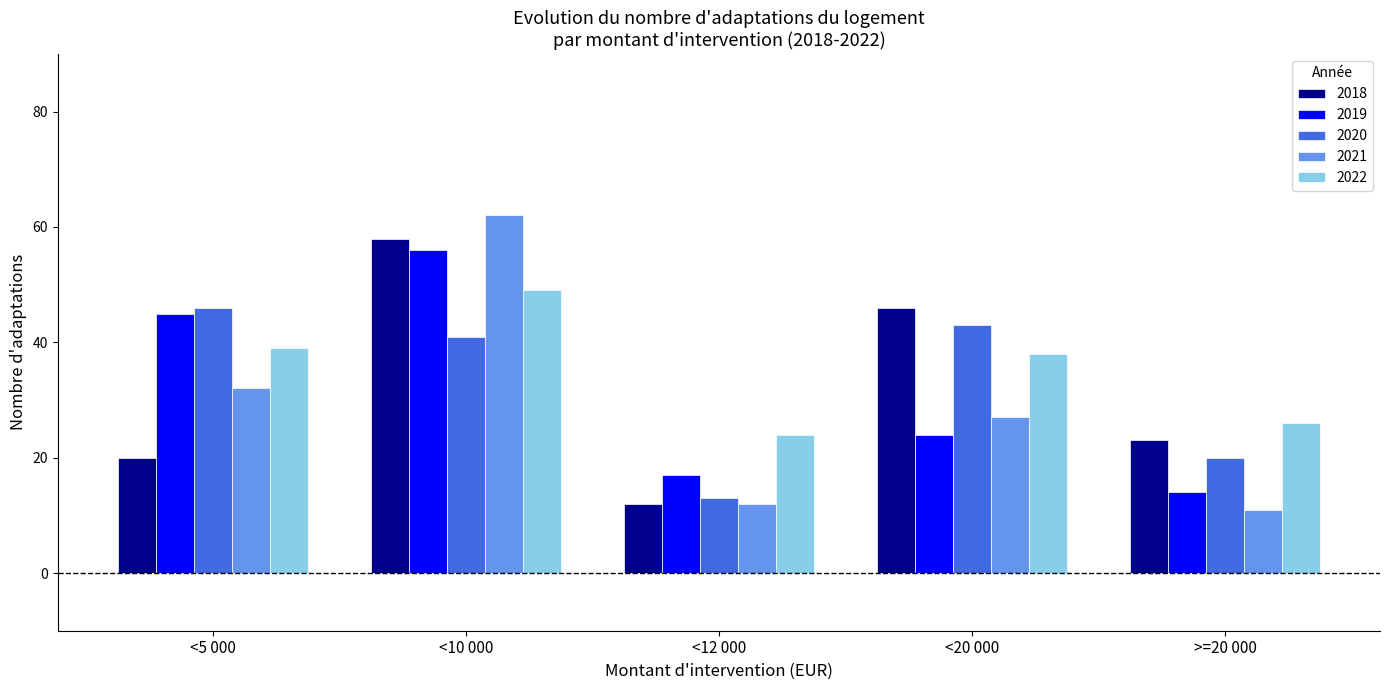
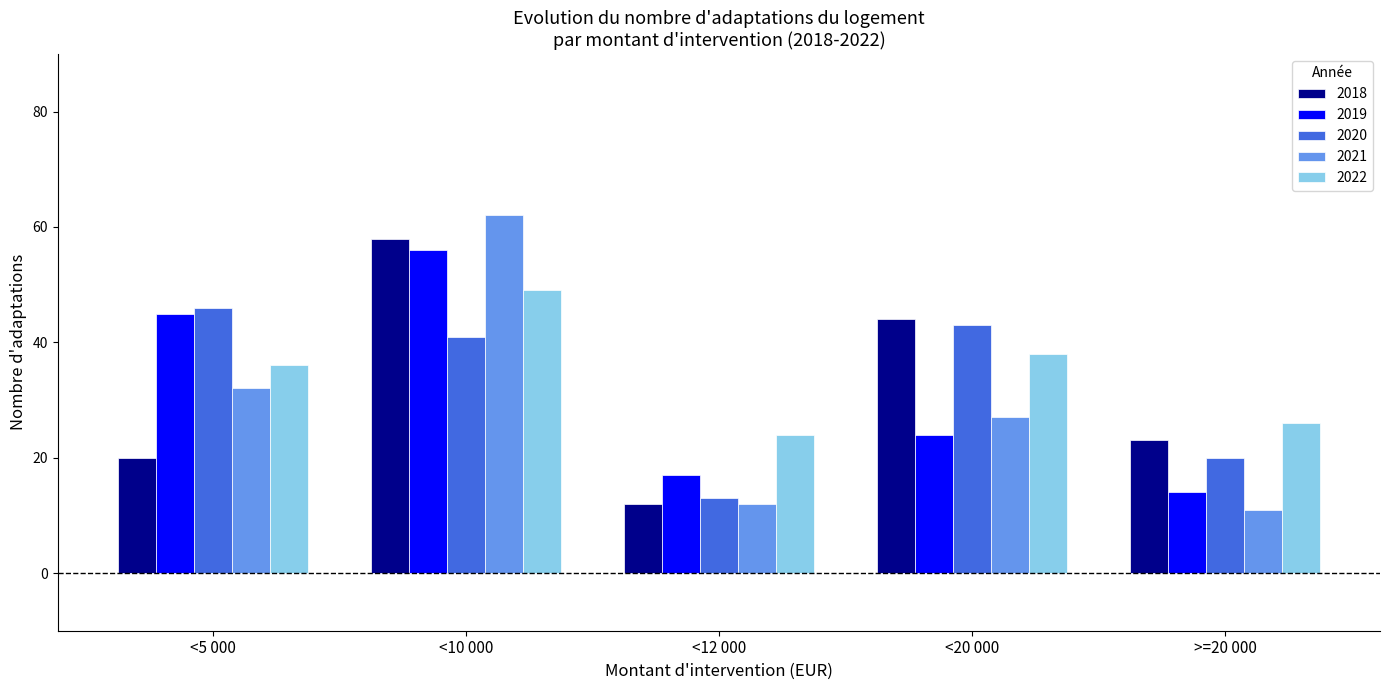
  {
    "2018": {
      "<5 000": 20,
      "<10 000": 58,
      "<12 000": 12,
-     "<20 000": 46,
+     "<20 000": 44,
      ">=20 000": 23
    },
    "2019": {
      "<5 000": 45,
      "<10 000": 56,
      "<12 000": 17,
      "<20 000": 24,
      ">=20 000": 14
    },
    "2022": {
-     "<5 000": 39,
+     "<5 000": 36,
      "<10 000": 49,
      "<12 000": 24,
      "<20 000": 38,
      ">=20 000": 26
    }
  }
